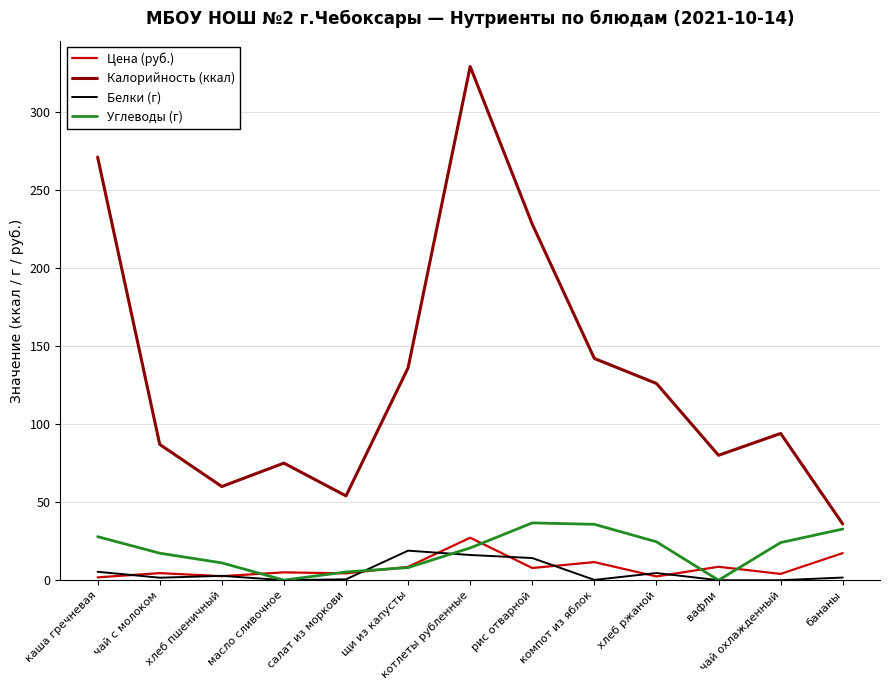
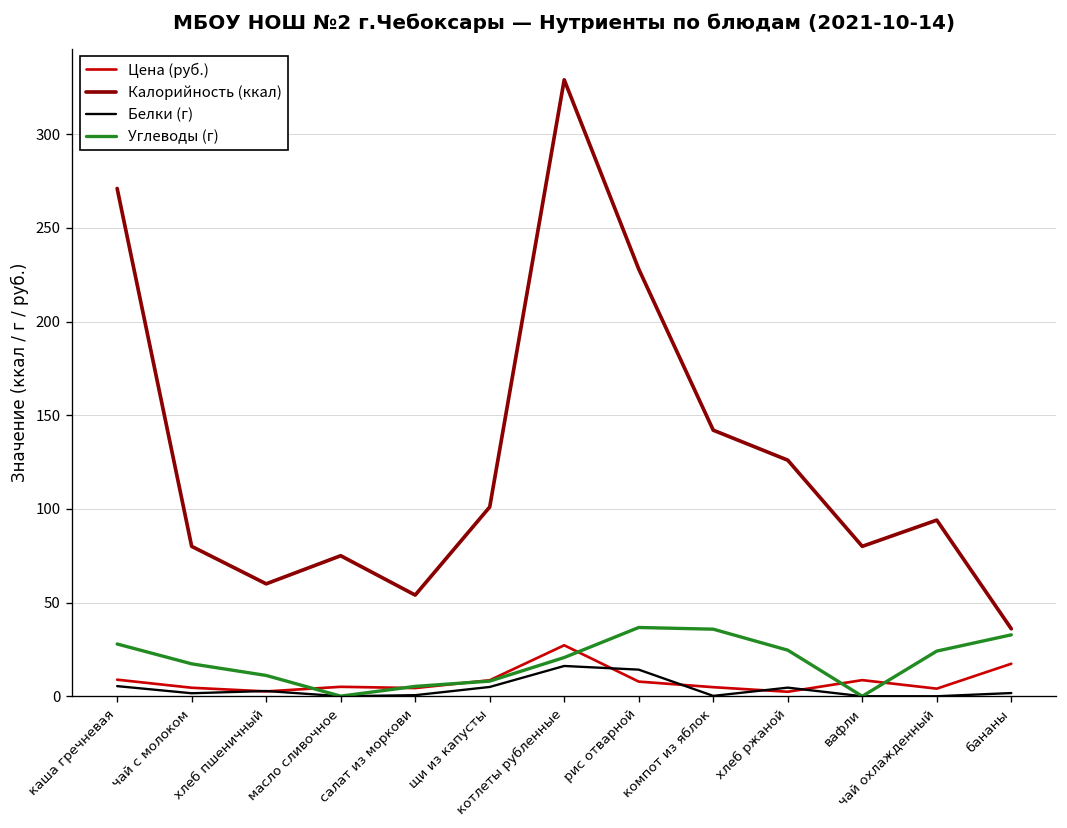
  {
    "Цена (руб.)": {
-     "каша гречневая": 2,
+     "каша гречневая": 9,
      "чай с молоком": 5,
      "масло сливочное": 5,
      "котлеты рубленные": 27,
      "рис отварной": 8,
-     "компот из яблок": 12,
+     "компот из яблок": 5,
      "хлеб ржаной": 2,
      "вафли": 9,
      "чай охлажденный": 4,
      "бананы": 17
    },
    "Калорийность (ккал)": {
      "каша гречневая": 271,
-     "чай с молоком": 87,
+     "чай с молоком": 80,
      "хлеб пшеничный": 60,
      "масло сливочное": 75,
      "салат из моркови": 54,
-     "щи из капусты": 136,
+     "щи из капусты": 101,
      "котлеты рубленные": 329,
      "рис отварной": 228,
      "компот из яблок": 142,
      "хлеб ржаной": 126,
      "вафли": 80,
      "чай охлажденный": 94,
      "бананы": 36
    },
    "Белки (г)": {
      "каша гречневая": 5,
      "чай с молоком": 2,
      "салат из моркови": 1,
-     "щи из капусты": 19,
+     "щи из капусты": 5,
      "котлеты рубленные": 16,
      "рис отварной": 14,
      "компот из яблок": 0,
      "хлеб ржаной": 5,
      "чай охлажденный": 0,
      "бананы": 2
    },
    "Углеводы (г)": {
      "каша гречневая": 28,
      "чай с молоком": 17,
      "хлеб пшеничный": 11,
      "котлеты рубленные": 21,
      "рис отварной": 37,
      "компот из яблок": 36,
      "хлеб ржаной": 25,
      "чай охлажденный": 24,
      "бананы": 33
    }
  }
